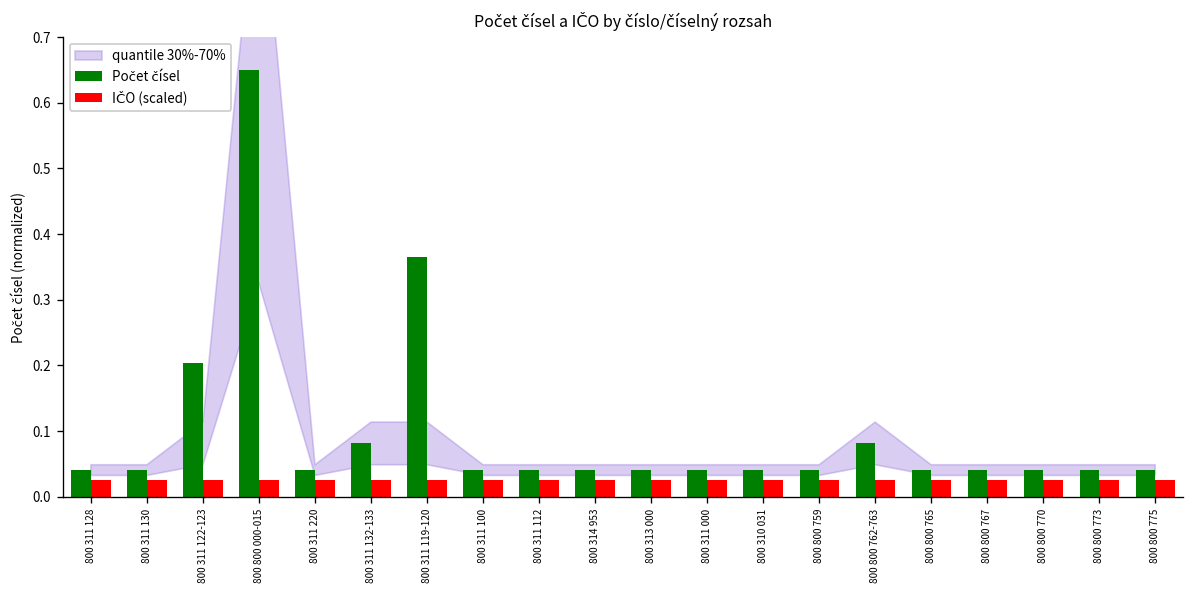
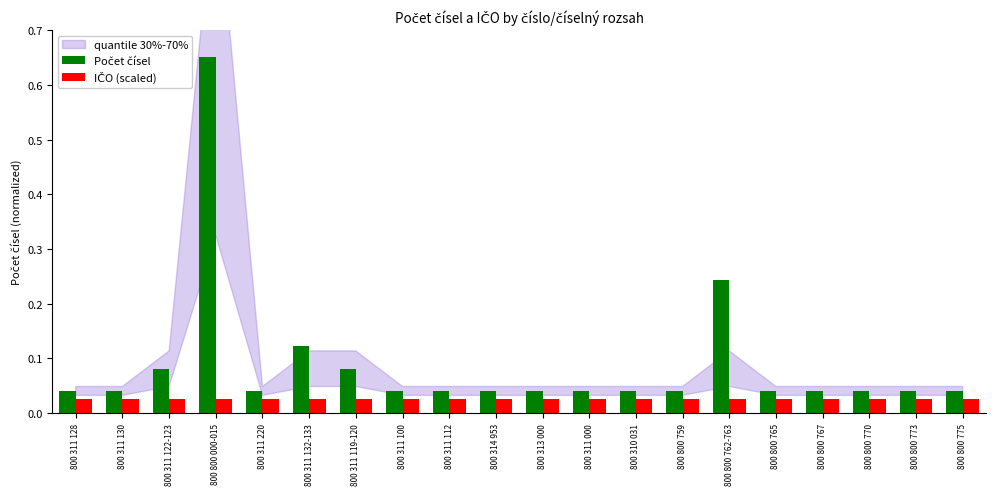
  {
    "Počet čísel": {
      "800 311 128": 0.04,
      "800 311 130": 0.04,
-     "800 311 122-123": 0.20,
+     "800 311 122-123": 0.08,
      "800 800 000-015": 0.65,
      "800 311 220": 0.04,
-     "800 311 132-133": 0.08,
-     "800 311 119-120": 0.37,
+     "800 311 132-133": 0.12,
+     "800 311 119-120": 0.08,
      "800 311 100": 0.04,
      "800 311 112": 0.04,
      "800 314 953": 0.04,
      "800 313 000": 0.04,
      "800 311 000": 0.04,
      "800 310 031": 0.04,
      "800 800 759": 0.04,
-     "800 800 762-763": 0.08,
+     "800 800 762-763": 0.24,
      "800 800 765": 0.04,
      "800 800 767": 0.04,
      "800 800 770": 0.04,
      "800 800 773": 0.04,
      "800 800 775": 0.04
    },
    "IČO (scaled)": {
      "800 311 128": 0.03,
      "800 311 130": 0.03,
      "800 311 122-123": 0.03,
      "800 800 000-015": 0.03,
      "800 311 220": 0.03,
      "800 311 132-133": 0.03,
      "800 311 119-120": 0.03,
      "800 311 100": 0.03,
      "800 311 112": 0.03,
      "800 314 953": 0.03,
      "800 313 000": 0.03,
      "800 311 000": 0.03,
      "800 310 031": 0.03,
      "800 800 759": 0.03,
      "800 800 762-763": 0.03,
      "800 800 765": 0.03,
      "800 800 767": 0.03,
      "800 800 770": 0.03,
      "800 800 773": 0.03,
      "800 800 775": 0.03
    }
  }
